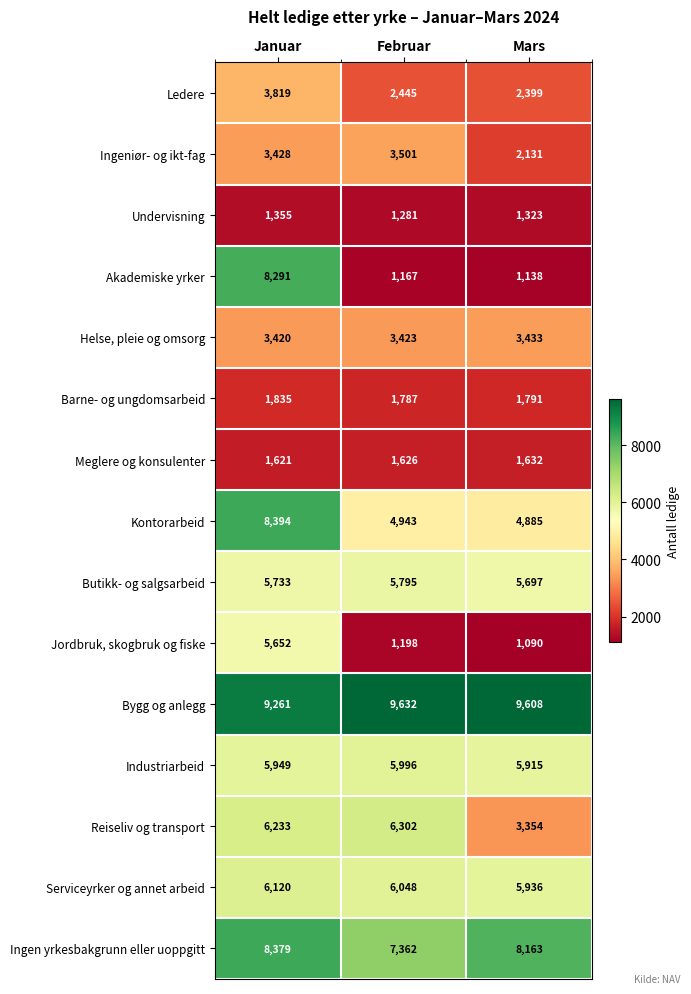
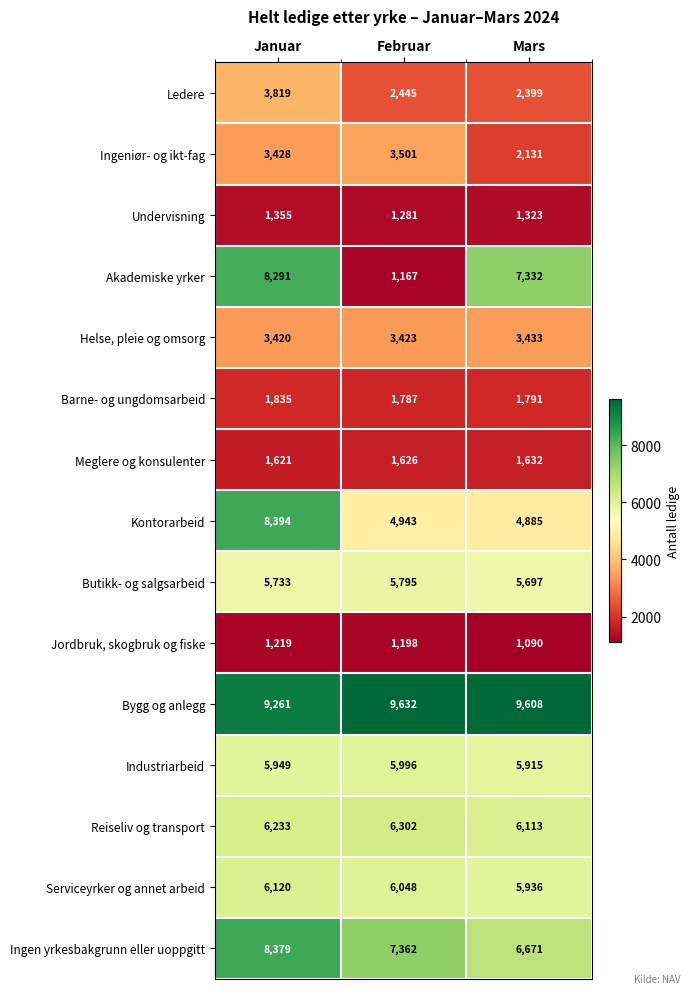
  {
    "Ledere": {
      "Januar": "3,819",
      "Februar": "2,445",
      "Mars": "2,399"
    },
    "Ingeniør- og ikt-fag": {
      "Januar": "3,428",
      "Februar": "3,501",
      "Mars": "2,131"
    },
    "Undervisning": {
      "Januar": "1,355",
      "Februar": "1,281",
      "Mars": "1,323"
    },
    "Akademiske yrker": {
      "Januar": "8,291",
      "Februar": "1,167",
-     "Mars": "1,138"
+     "Mars": "7,332"
    },
    "Helse, pleie og omsorg": {
      "Januar": "3,420",
      "Februar": "3,423",
      "Mars": "3,433"
    },
    "Barne- og ungdomsarbeid": {
      "Januar": "1,835",
      "Februar": "1,787",
      "Mars": "1,791"
    },
    "Meglere og konsulenter": {
      "Januar": "1,621",
      "Februar": "1,626",
      "Mars": "1,632"
    },
    "Kontorarbeid": {
      "Januar": "8,394",
      "Februar": "4,943",
      "Mars": "4,885"
    },
    "Butikk- og salgsarbeid": {
      "Januar": "5,733",
      "Februar": "5,795",
      "Mars": "5,697"
    },
    "Jordbruk, skogbruk og fiske": {
-     "Januar": "5,652",
+     "Januar": "1,219",
      "Februar": "1,198",
      "Mars": "1,090"
    },
    "Bygg og anlegg": {
      "Januar": "9,261",
      "Februar": "9,632",
      "Mars": "9,608"
    },
    "Industriarbeid": {
      "Januar": "5,949",
      "Februar": "5,996",
      "Mars": "5,915"
    },
    "Reiseliv og transport": {
      "Januar": "6,233",
      "Februar": "6,302",
-     "Mars": "3,354"
+     "Mars": "6,113"
    },
    "Serviceyrker og annet arbeid": {
      "Januar": "6,120",
      "Februar": "6,048",
      "Mars": "5,936"
    },
    "Ingen yrkesbakgrunn eller uoppgitt": {
      "Januar": "8,379",
      "Februar": "7,362",
-     "Mars": "8,163"
+     "Mars": "6,671"
    }
  }
